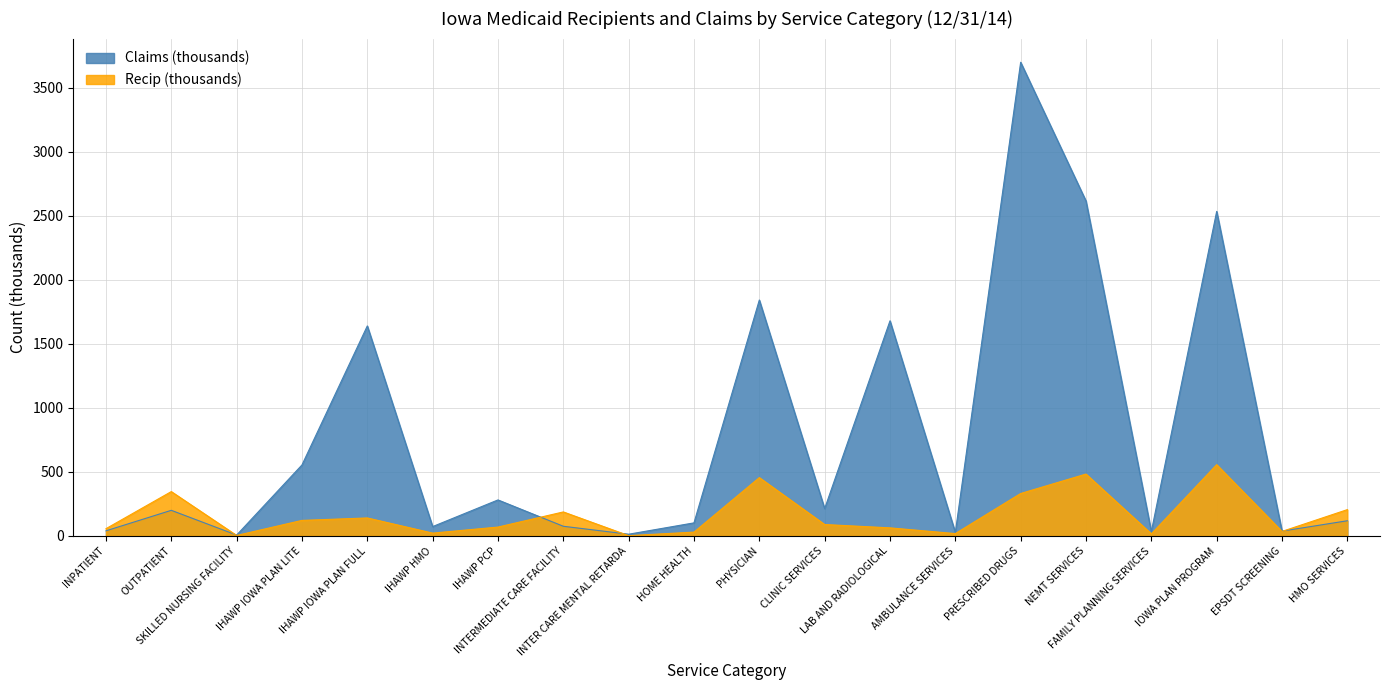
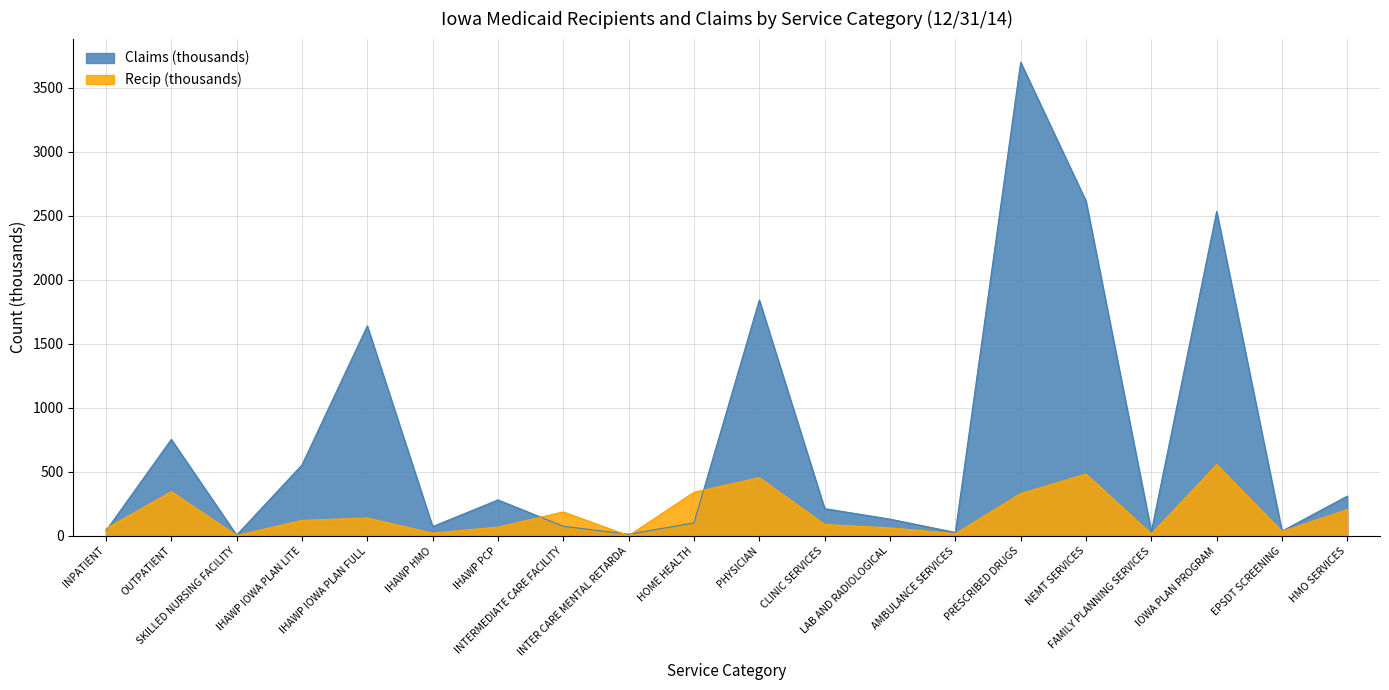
  {
    "Claims (thousands)": {
-     "OUTPATIENT": 200,
+     "OUTPATIENT": 750,
      "IHAWP IOWA PLAN LITE": 550,
      "IHAWP IOWA PLAN FULL": 1640,
      "IHAWP HMO": 70,
      "IHAWP PCP": 280,
      "INTERMEDIATE CARE FACILITY": 80,
      "HOME HEALTH": 100,
      "PHYSICIAN": 1840,
      "CLINIC SERVICES": 210,
-     "LAB AND RADIOLOGICAL": 1680,
+     "LAB AND RADIOLOGICAL": 130,
      "PRESCRIBED DRUGS": 3700,
      "NEMT SERVICES": 2620,
      "IOWA PLAN PROGRAM": 2530,
-     "HMO SERVICES": 120
+     "HMO SERVICES": 310
    },
    "Recip (thousands)": {
      "OUTPATIENT": 350,
      "IHAWP IOWA PLAN LITE": 120,
      "IHAWP IOWA PLAN FULL": 140,
      "IHAWP HMO": 20,
      "IHAWP PCP": 70,
      "INTERMEDIATE CARE FACILITY": 190,
-     "HOME HEALTH": 30,
+     "HOME HEALTH": 340,
      "PHYSICIAN": 460,
      "CLINIC SERVICES": 90,
      "LAB AND RADIOLOGICAL": 60,
      "PRESCRIBED DRUGS": 330,
      "NEMT SERVICES": 480,
      "IOWA PLAN PROGRAM": 560,
      "HMO SERVICES": 210
    }
  }
